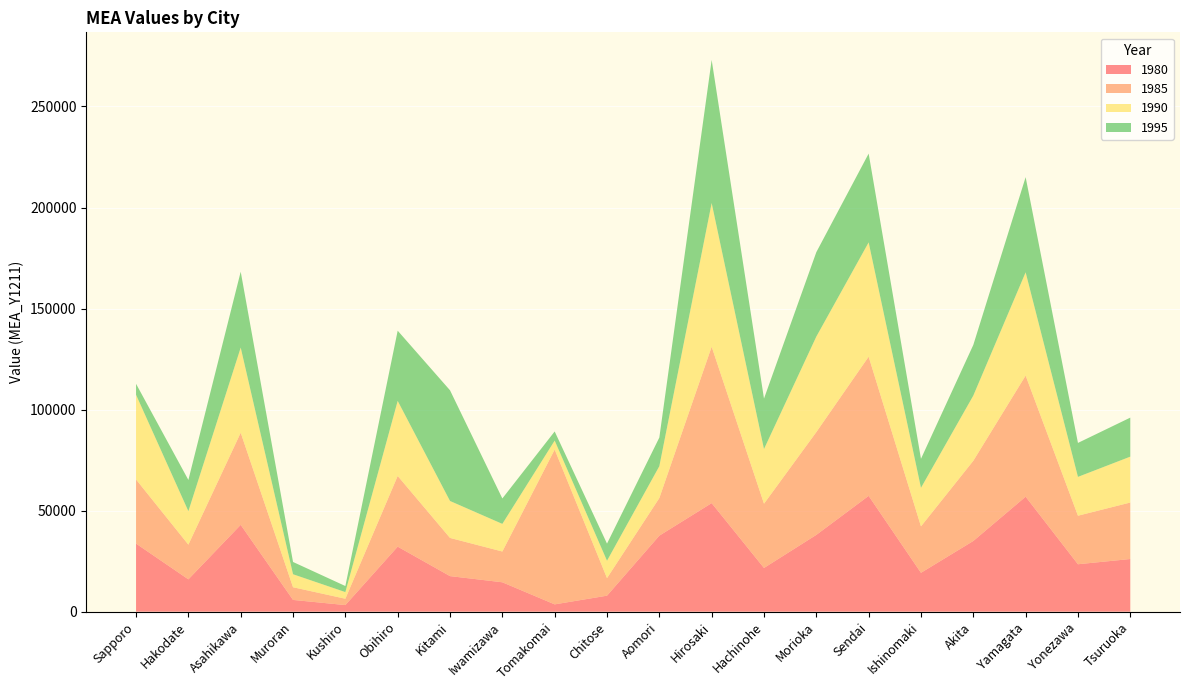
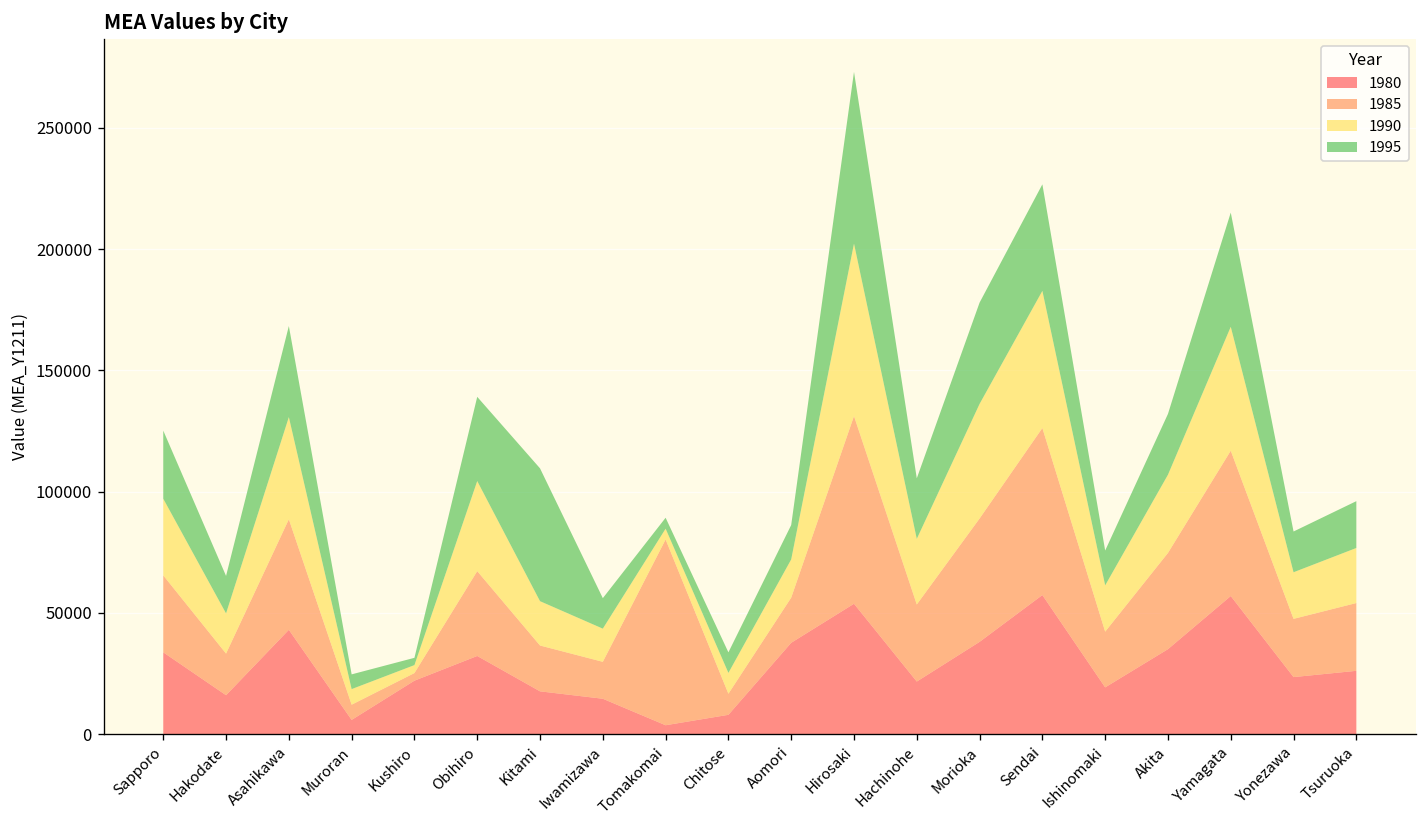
  {
    "1980": {
      "Sapporo": 34000,
      "Hakodate": 16000,
      "Asahikawa": 43000,
      "Muroran": 6000,
-     "Kushiro": 3000,
+     "Kushiro": 22000,
      "Obihiro": 32000,
      "Kitami": 18000,
      "Iwamizawa": 15000,
      "Tomakomai": 4000,
      "Chitose": 8000,
      "Aomori": 38000,
      "Hirosaki": 54000,
      "Hachinohe": 22000,
      "Morioka": 38000,
      "Sendai": 57000,
      "Ishinomaki": 19000,
      "Akita": 35000,
      "Yamagata": 57000,
      "Yonezawa": 23000,
      "Tsuruoka": 26000
    },
    "1985": {
      "Sapporo": 32000,
      "Hakodate": 17000,
      "Asahikawa": 46000,
      "Muroran": 6000,
      "Kushiro": 3000,
      "Obihiro": 35000,
      "Kitami": 19000,
      "Iwamizawa": 15000,
      "Tomakomai": 77000,
      "Chitose": 9000,
      "Aomori": 19000,
      "Hirosaki": 77000,
      "Hachinohe": 32000,
      "Morioka": 51000,
      "Sendai": 69000,
      "Ishinomaki": 23000,
      "Akita": 40000,
      "Yamagata": 60000,
      "Yonezawa": 24000,
      "Tsuruoka": 28000
    },
    "1990": {
-     "Sapporo": 42000,
+     "Sapporo": 32000,
      "Hakodate": 17000,
      "Asahikawa": 42000,
      "Muroran": 6000,
      "Kushiro": 3000,
      "Obihiro": 37000,
      "Kitami": 18000,
      "Iwamizawa": 14000,
      "Tomakomai": 4000,
      "Chitose": 9000,
      "Aomori": 16000,
      "Hirosaki": 71000,
      "Hachinohe": 27000,
      "Morioka": 47000,
      "Sendai": 57000,
      "Ishinomaki": 19000,
      "Akita": 32000,
      "Yamagata": 51000,
      "Yonezawa": 19000,
      "Tsuruoka": 23000
    },
    "1995": {
-     "Sapporo": 5000,
+     "Sapporo": 28000,
      "Hakodate": 15000,
      "Asahikawa": 38000,
      "Muroran": 6000,
      "Kushiro": 3000,
      "Obihiro": 35000,
      "Kitami": 55000,
      "Iwamizawa": 13000,
      "Tomakomai": 5000,
      "Chitose": 8000,
      "Aomori": 14000,
      "Hirosaki": 71000,
      "Hachinohe": 25000,
      "Morioka": 42000,
      "Sendai": 44000,
      "Ishinomaki": 14000,
      "Akita": 25000,
      "Yamagata": 47000,
      "Yonezawa": 17000,
      "Tsuruoka": 19000
    }
  }
